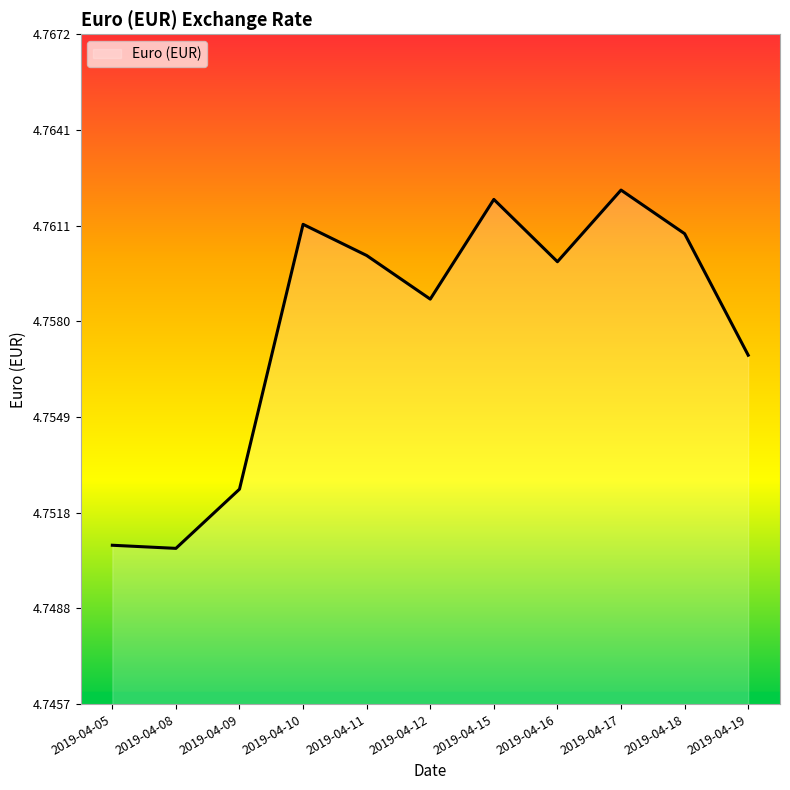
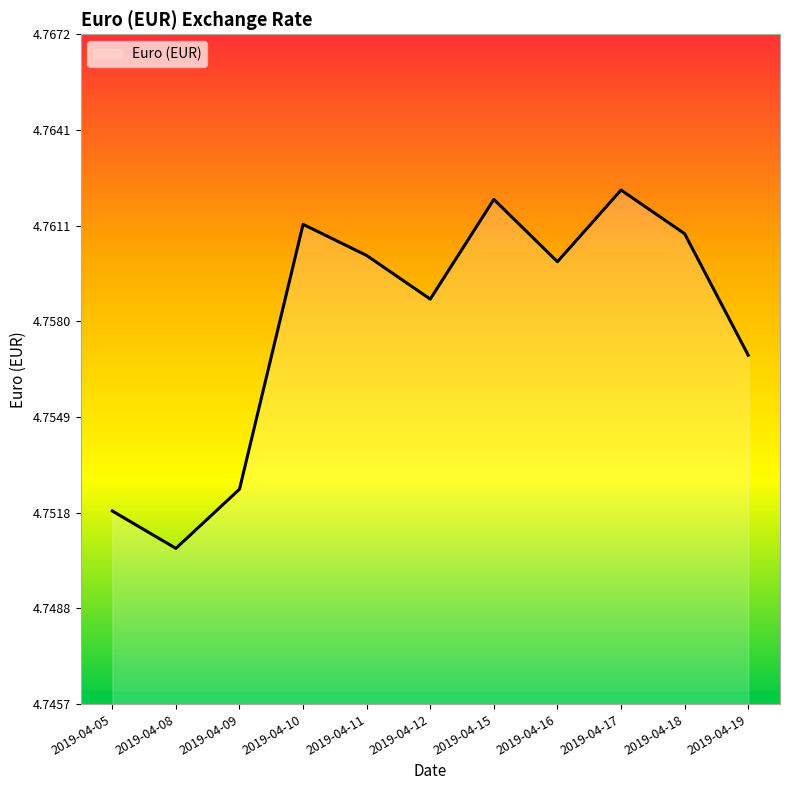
  {
-   "2019-04-05": 4.7508,
+   "2019-04-05": 4.7519,
    "2019-04-08": 4.7507,
    "2019-04-09": 4.7526,
    "2019-04-10": 4.7611,
    "2019-04-11": 4.7601,
    "2019-04-12": 4.7587,
    "2019-04-15": 4.7619,
    "2019-04-16": 4.7599,
    "2019-04-17": 4.7622,
    "2019-04-18": 4.7608,
    "2019-04-19": 4.7569
  }
